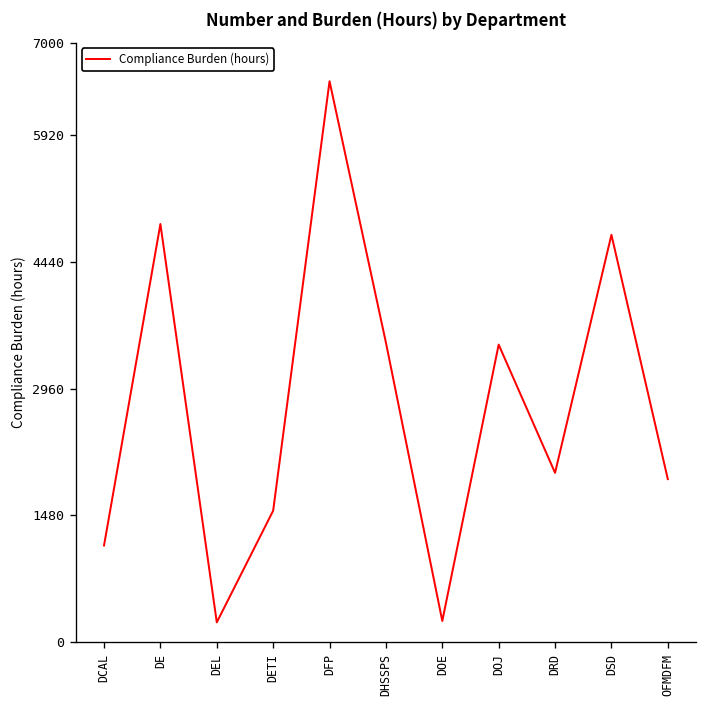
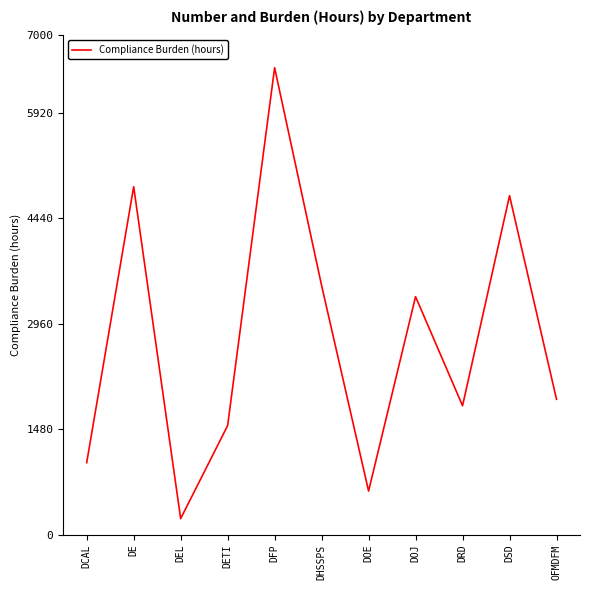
  {
-   "DCAL": 1100,
+   "DCAL": 1000,
    "DE": 4900,
    "DEL": 200,
    "DETI": 1500,
    "DFP": 6500,
    "DHSSPS": 3500,
-   "DOE": 200,
-   "DOJ": 3500,
-   "DRD": 2000,
+   "DOE": 600,
+   "DOJ": 3300,
+   "DRD": 1800,
    "DSD": 4800,
    "OFMDFM": 1900
  }
